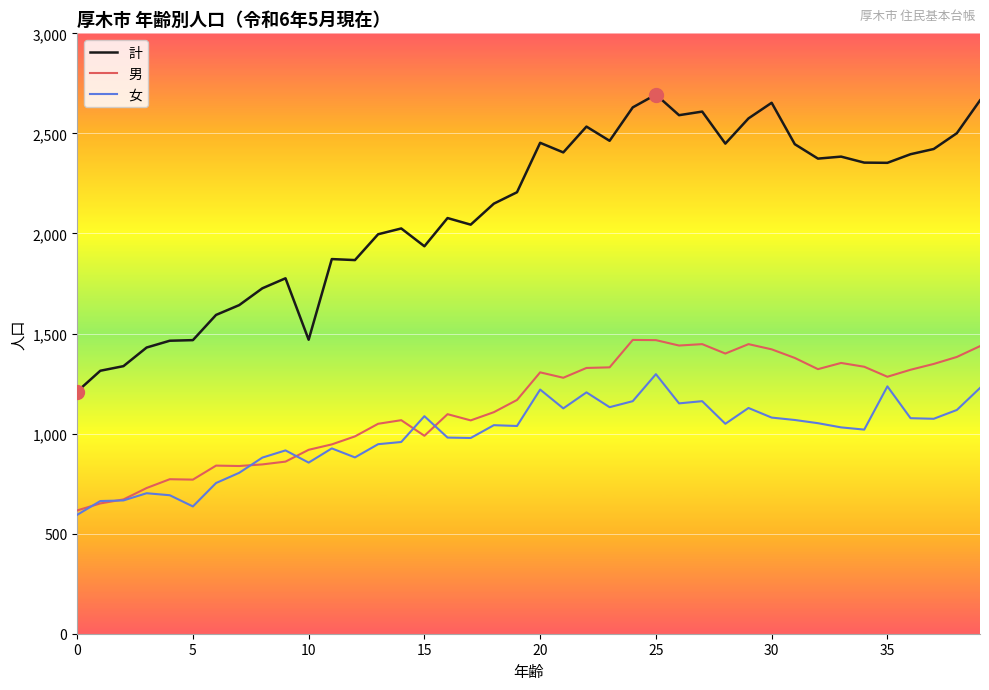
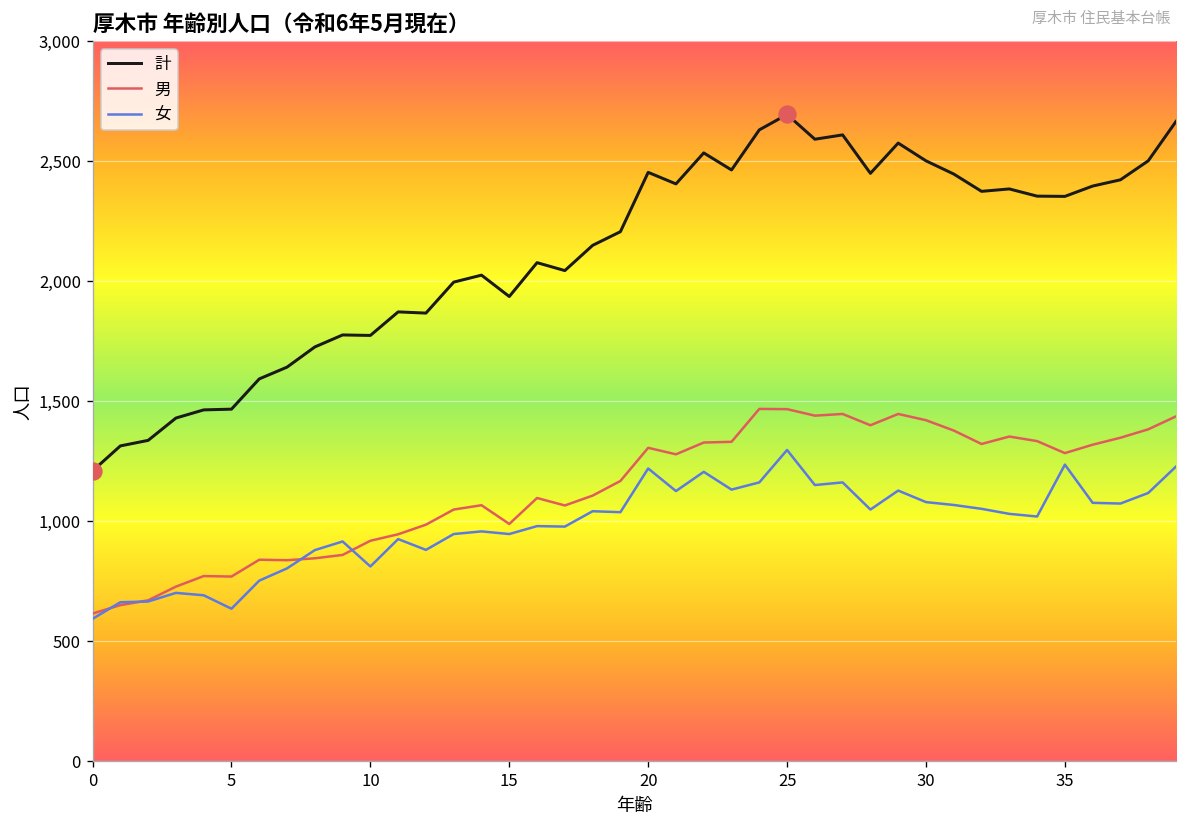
  {
    "計": {
      "5": "1,470",
-     "10": "1,470",
+     "10": "1,770",
      "15": "1,940",
      "20": "2,450",
-     "30": "2,650",
+     "30": "2,500",
      "35": "2,350"
    },
    "女": {
      "0": "590",
      "5": "640",
-     "10": "860",
-     "15": "1,090",
+     "10": "810",
+     "15": "950",
      "20": "1,220",
      "25": "1,300",
      "30": "1,080",
      "35": "1,240"
    }
  }
